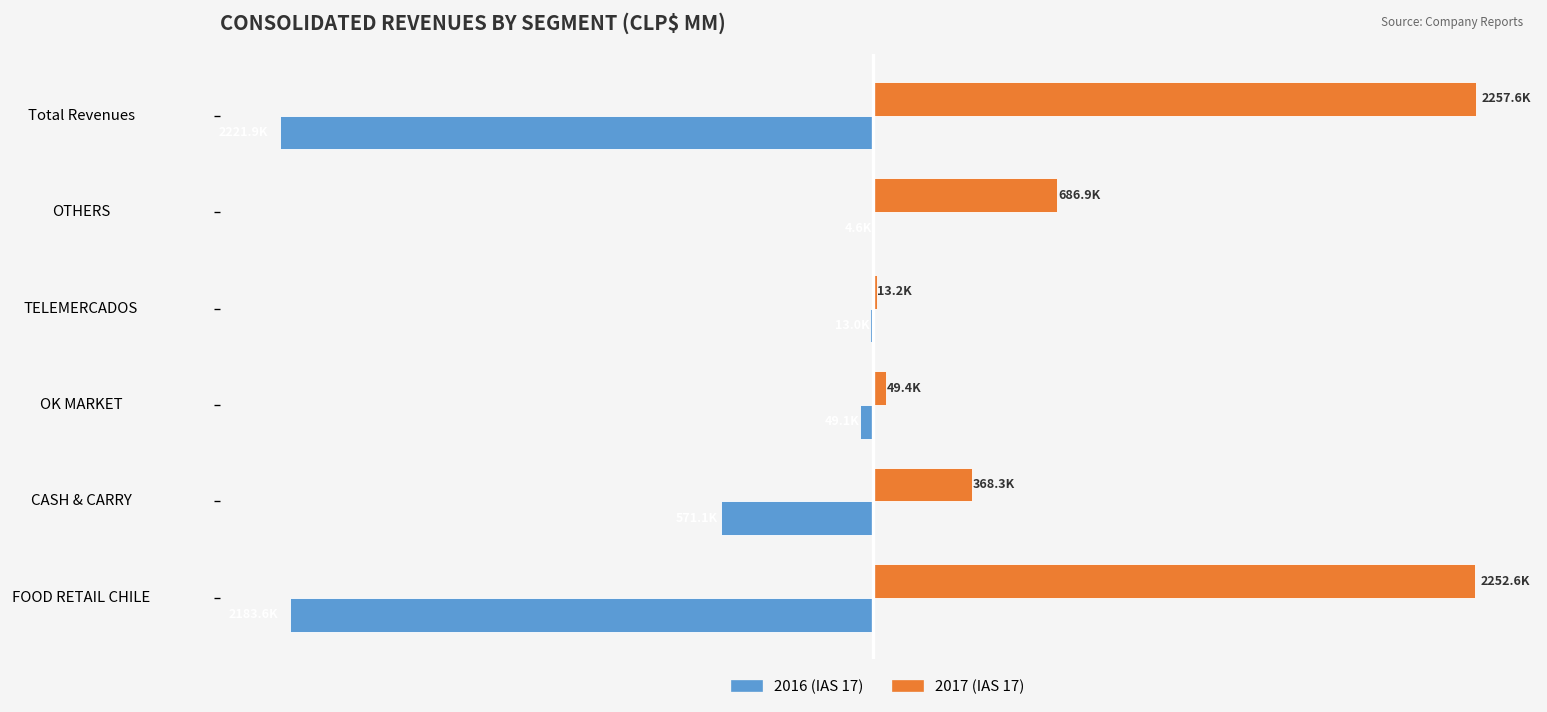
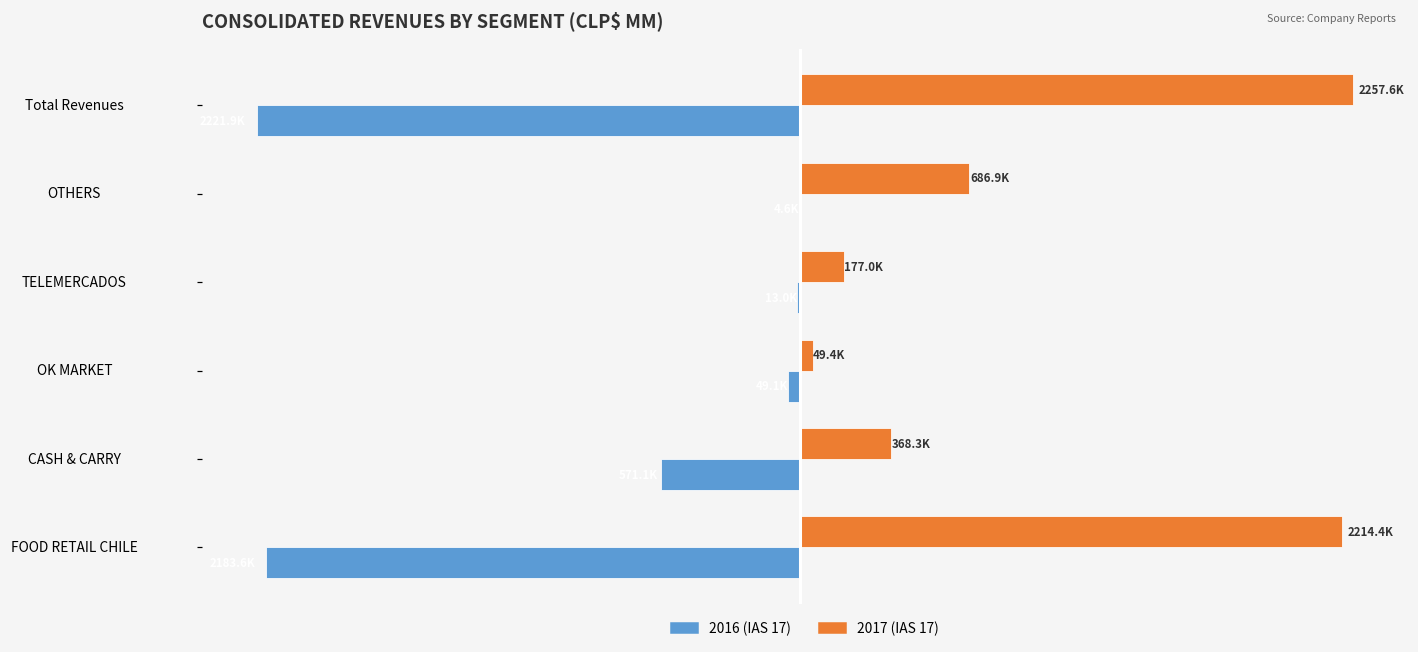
  {
    "2017 (IAS 17)": {
      "Total Revenues": "2257.6K",
      "OTHERS": "686.9K",
-     "TELEMERCADOS": "13.2K",
+     "TELEMERCADOS": "177.0K",
      "OK MARKET": "49.4K",
      "CASH & CARRY": "368.3K",
-     "FOOD RETAIL CHILE": "2252.6K"
+     "FOOD RETAIL CHILE": "2214.4K"
    }
  }
